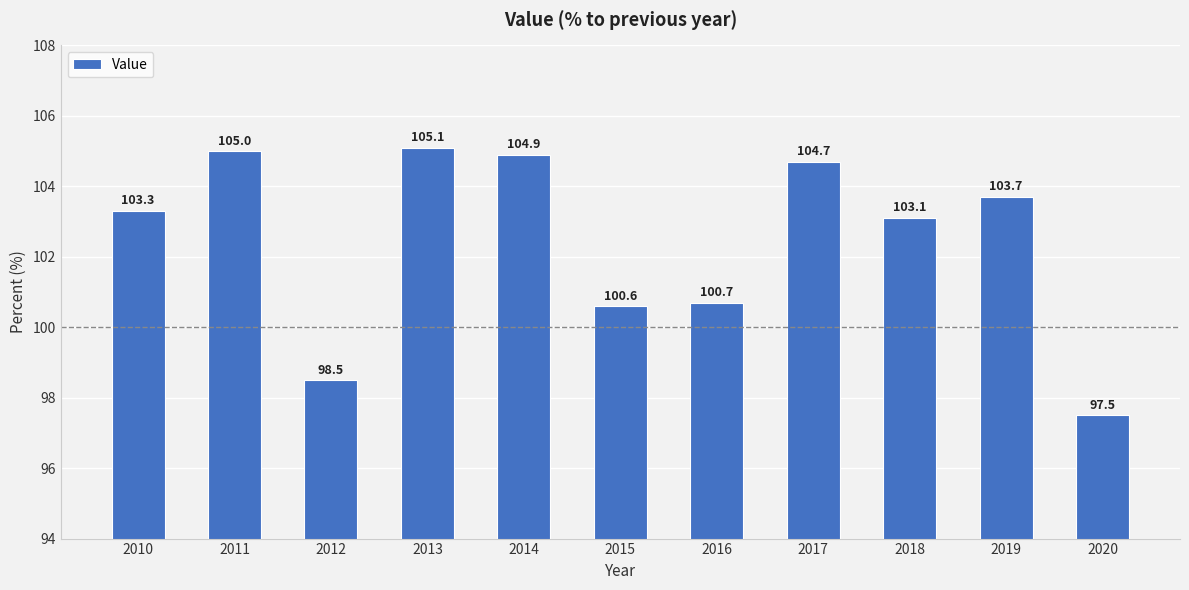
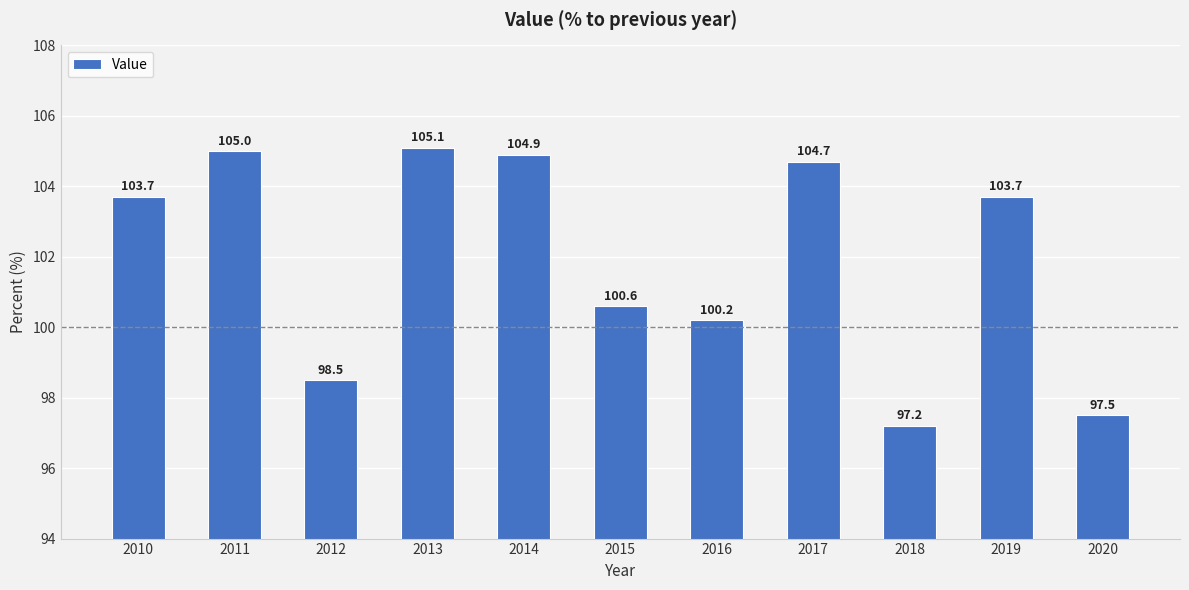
  {
-   "2010": 103.3,
+   "2010": 103.7,
    "2011": 105.0,
    "2012": 98.5,
    "2013": 105.1,
    "2014": 104.9,
    "2015": 100.6,
-   "2016": 100.7,
+   "2016": 100.2,
    "2017": 104.7,
-   "2018": 103.1,
+   "2018": 97.2,
    "2019": 103.7,
    "2020": 97.5
  }
